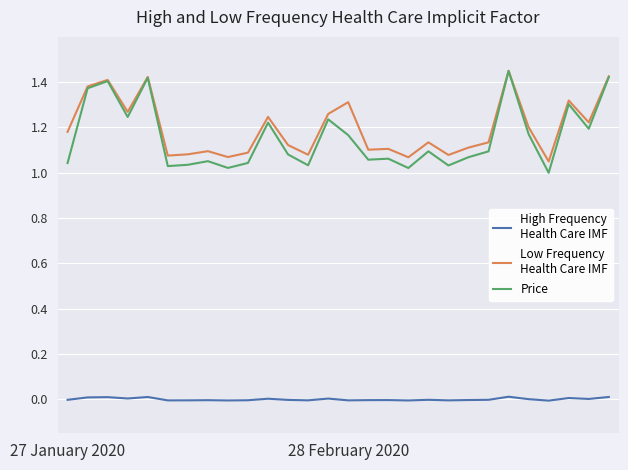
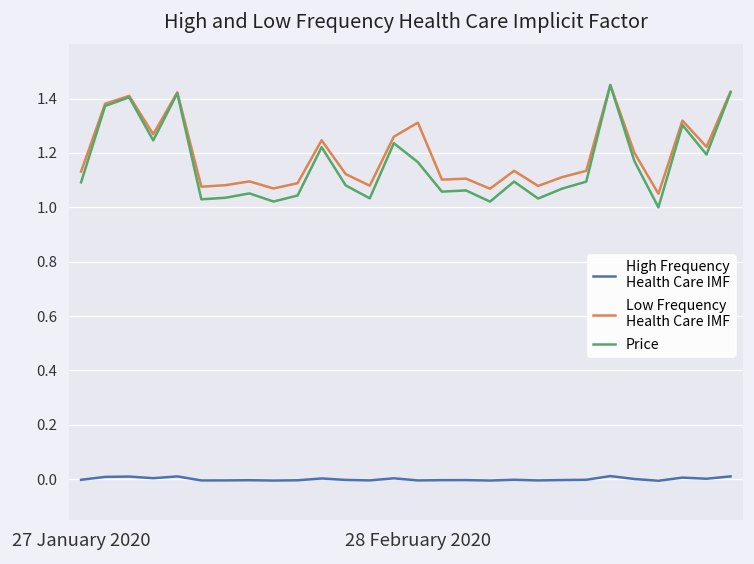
  {
    "High Frequency Health Care IMF": {
      "27 January 2020": 0.00,
      "28 February 2020": 0.00
    },
    "Low Frequency Health Care IMF": {
-     "27 January 2020": 1.18,
+     "27 January 2020": 1.13,
      "28 February 2020": 1.31
    },
    "Price": {
-     "27 January 2020": 1.04,
+     "27 January 2020": 1.09,
      "28 February 2020": 1.17
    }
  }
